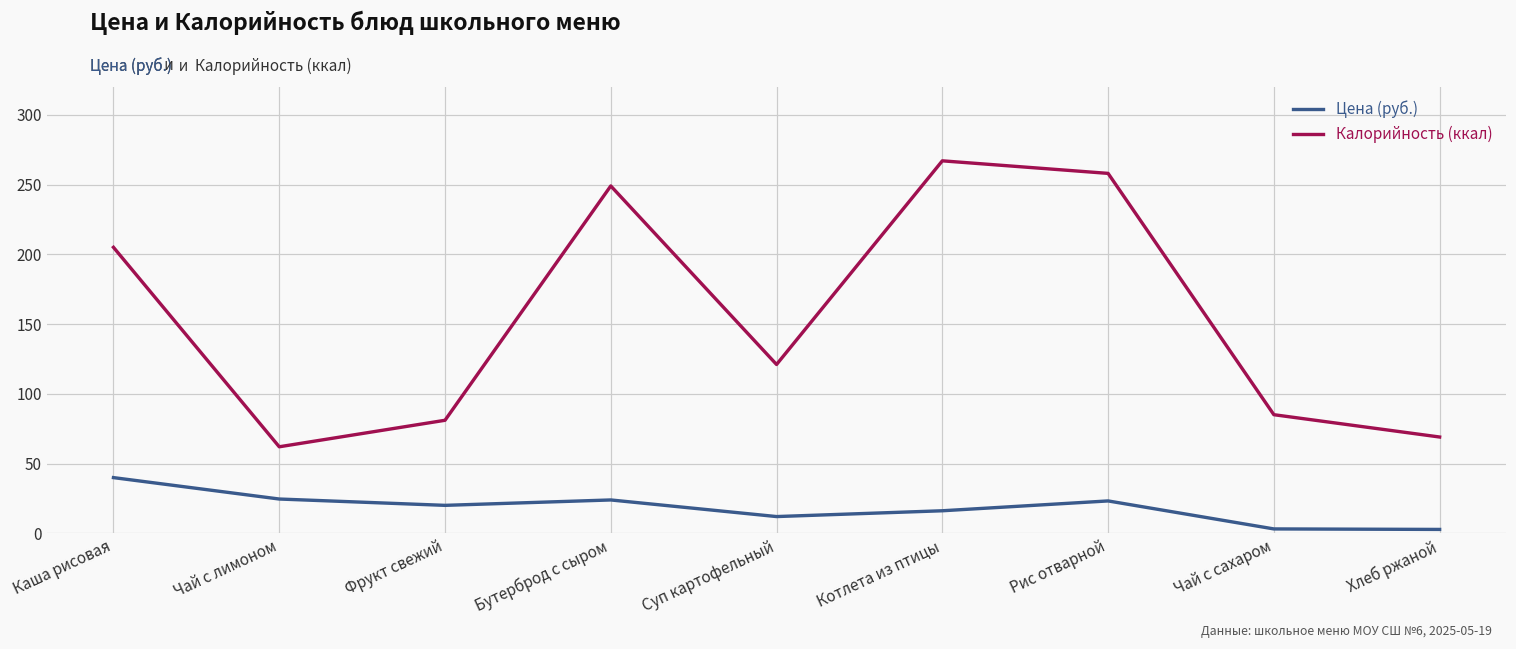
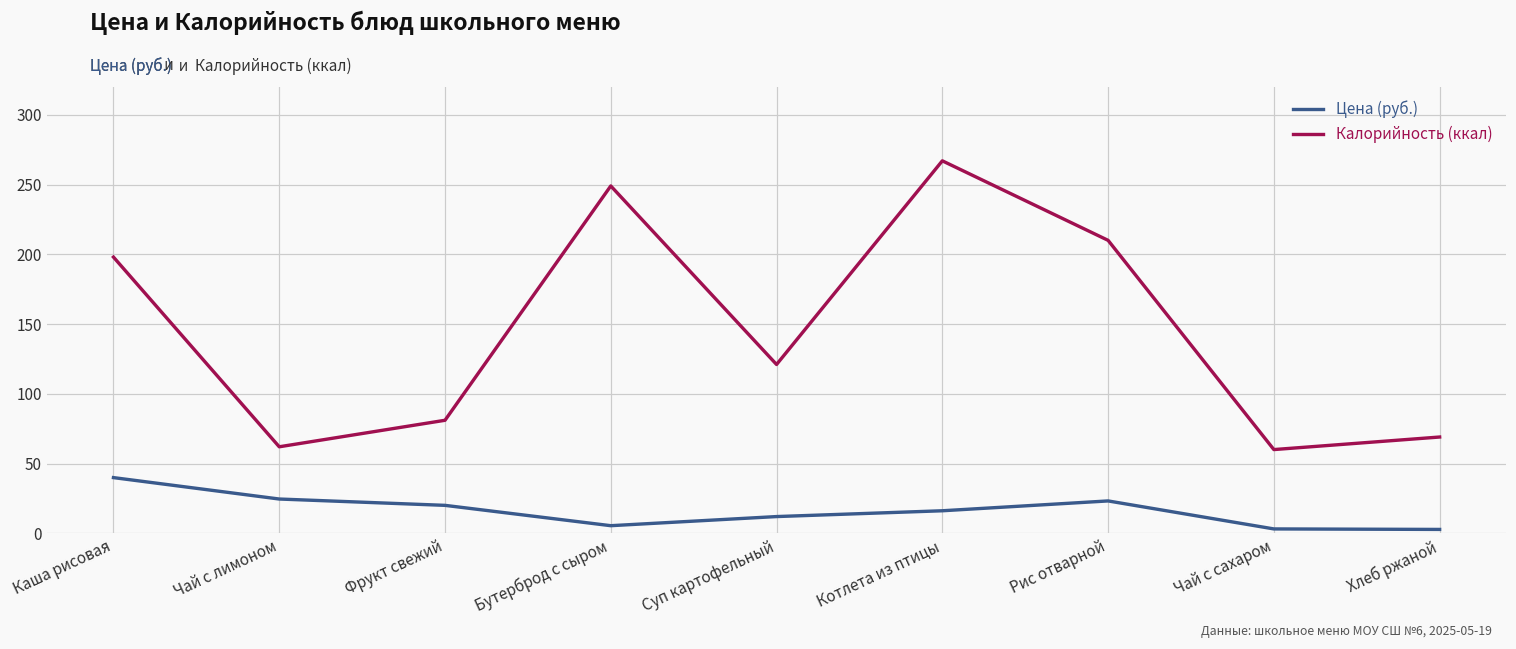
  {
    "Цена (руб.)": {
      "Каша рисовая": 40,
      "Чай с лимоном": 25,
      "Фрукт свежий": 20,
-     "Бутерброд с сыром": 24,
+     "Бутерброд с сыром": 5,
      "Суп картофельный": 12,
      "Котлета из птицы": 16,
      "Рис отварной": 23,
      "Чай с сахаром": 3,
      "Хлеб ржаной": 3
    },
    "Калорийность (ккал)": {
-     "Каша рисовая": 205,
+     "Каша рисовая": 198,
      "Чай с лимоном": 62,
      "Фрукт свежий": 81,
      "Бутерброд с сыром": 249,
      "Суп картофельный": 121,
      "Котлета из птицы": 267,
-     "Рис отварной": 258,
-     "Чай с сахаром": 85,
+     "Рис отварной": 210,
+     "Чай с сахаром": 60,
      "Хлеб ржаной": 69
    }
  }
